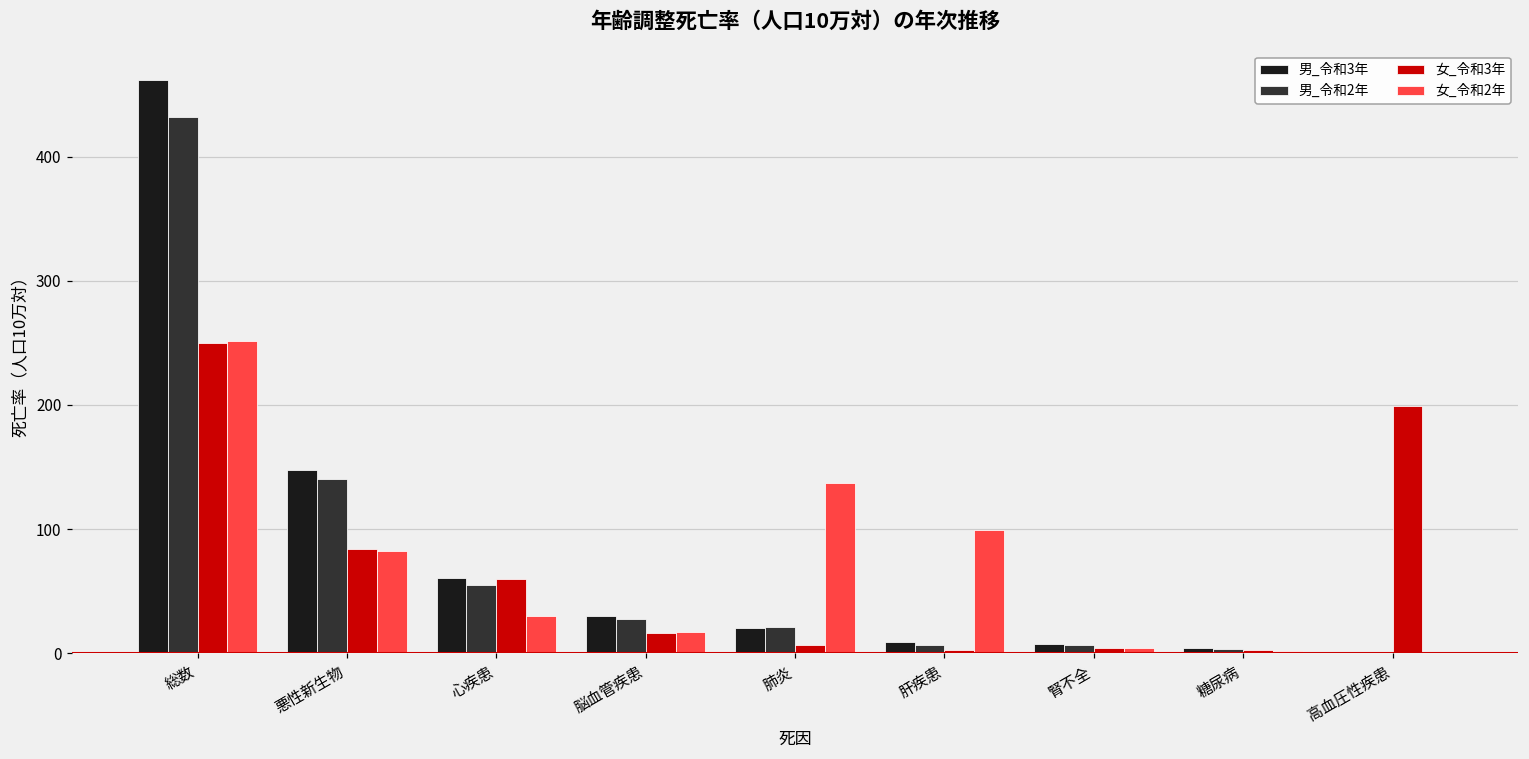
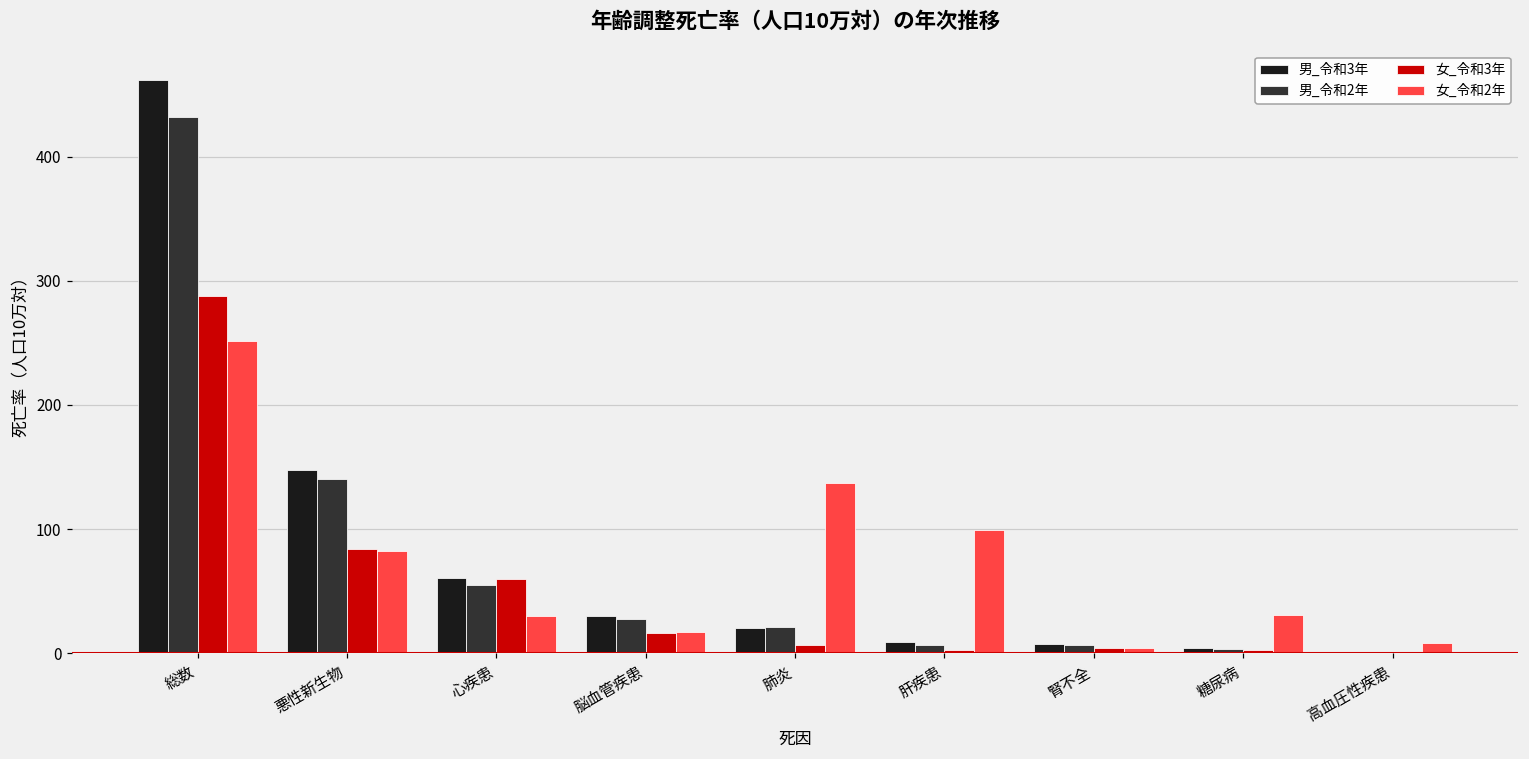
  {
    "女_令和3年": {
-     "総数": 250,
+     "総数": 288,
      "悪性新生物": 84,
      "心疾患": 60,
      "脳血管疾患": 17,
      "肺炎": 7,
      "肝疾患": 3,
      "腎不全": 4,
      "糖尿病": 2,
-     "高血圧性疾患": 199
+     "高血圧性疾患": 1
    },
    "女_令和2年": {
      "総数": 252,
      "悪性新生物": 83,
      "心疾患": 30,
      "脳血管疾患": 17,
      "肺炎": 137,
      "肝疾患": 99,
      "腎不全": 4,
-     "糖尿病": 2,
-     "高血圧性疾患": 1
+     "糖尿病": 31,
+     "高血圧性疾患": 9
    }
  }
